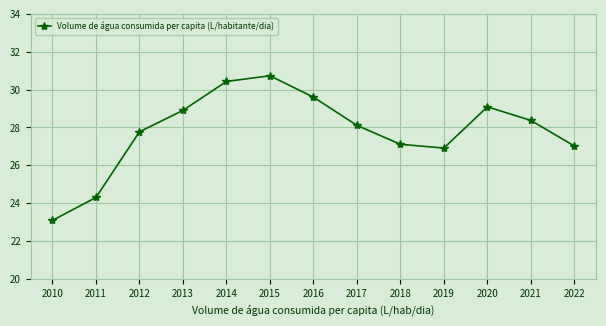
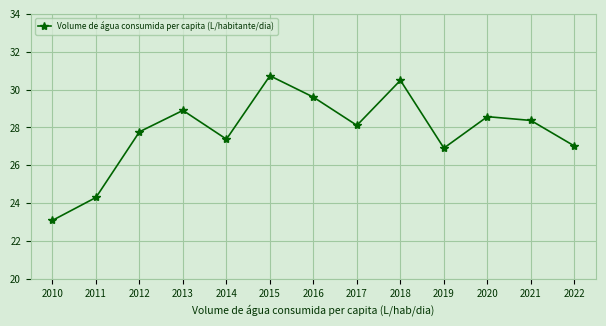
  {
    "2010": 23.1,
    "2011": 24.3,
    "2012": 27.8,
    "2013": 28.9,
-   "2014": 30.4,
+   "2014": 27.4,
    "2015": 30.7,
    "2016": 29.6,
    "2017": 28.1,
-   "2018": 27.1,
+   "2018": 30.5,
    "2019": 26.9,
-   "2020": 29.1,
+   "2020": 28.6,
    "2021": 28.4,
    "2022": 27.0
  }
